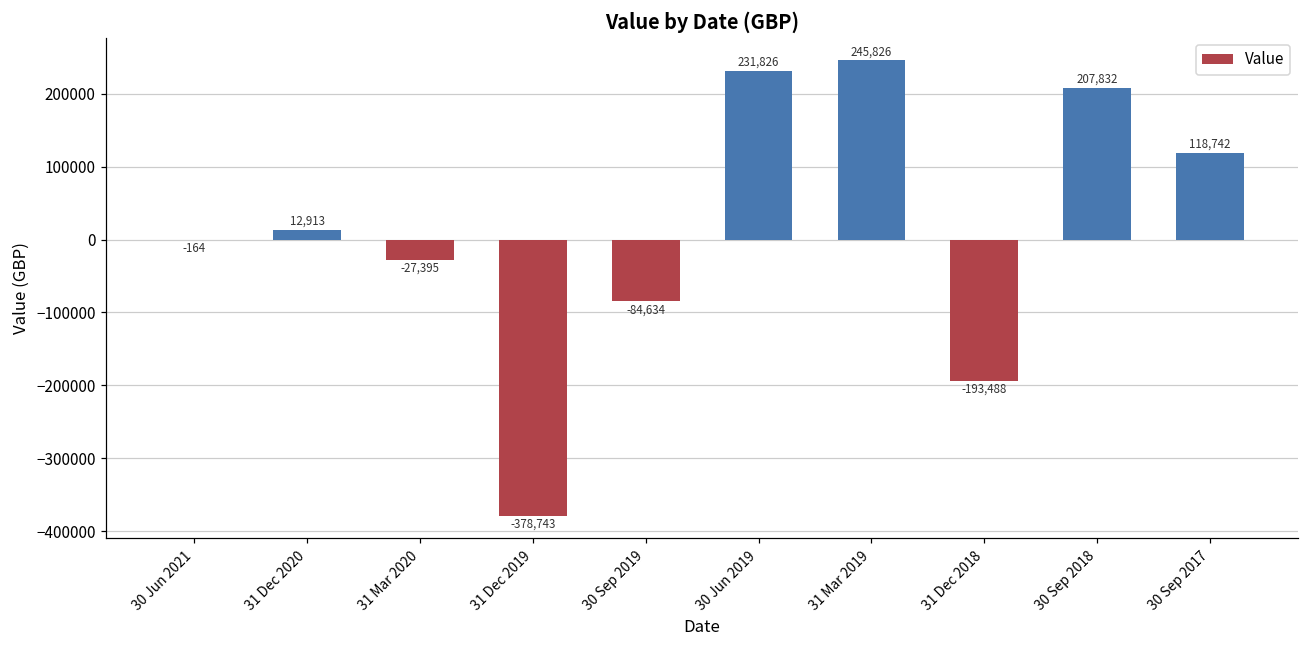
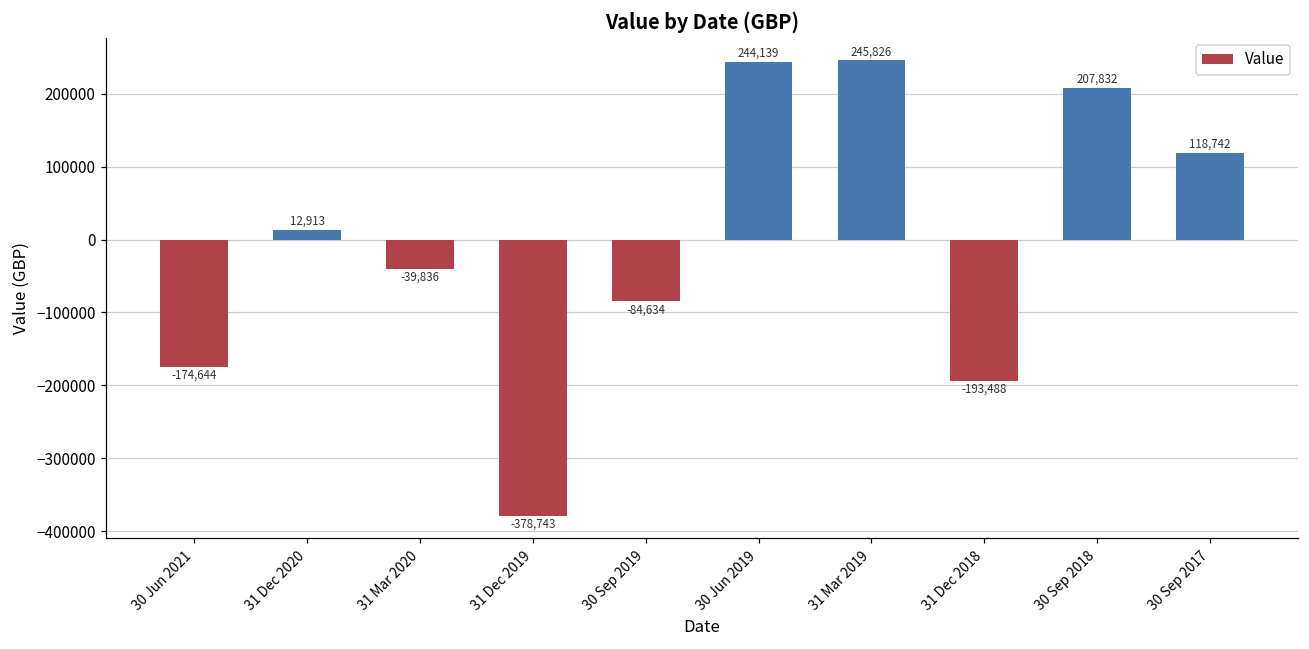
  {
-   "30 Jun 2021": "-164",
+   "30 Jun 2021": "-174,644",
    "31 Dec 2020": "12,913",
-   "31 Mar 2020": "-27,395",
+   "31 Mar 2020": "-39,836",
    "31 Dec 2019": "-378,743",
    "30 Sep 2019": "-84,634",
-   "30 Jun 2019": "231,826",
+   "30 Jun 2019": "244,139",
    "31 Mar 2019": "245,826",
    "31 Dec 2018": "-193,488",
    "30 Sep 2018": "207,832",
    "30 Sep 2017": "118,742"
  }
